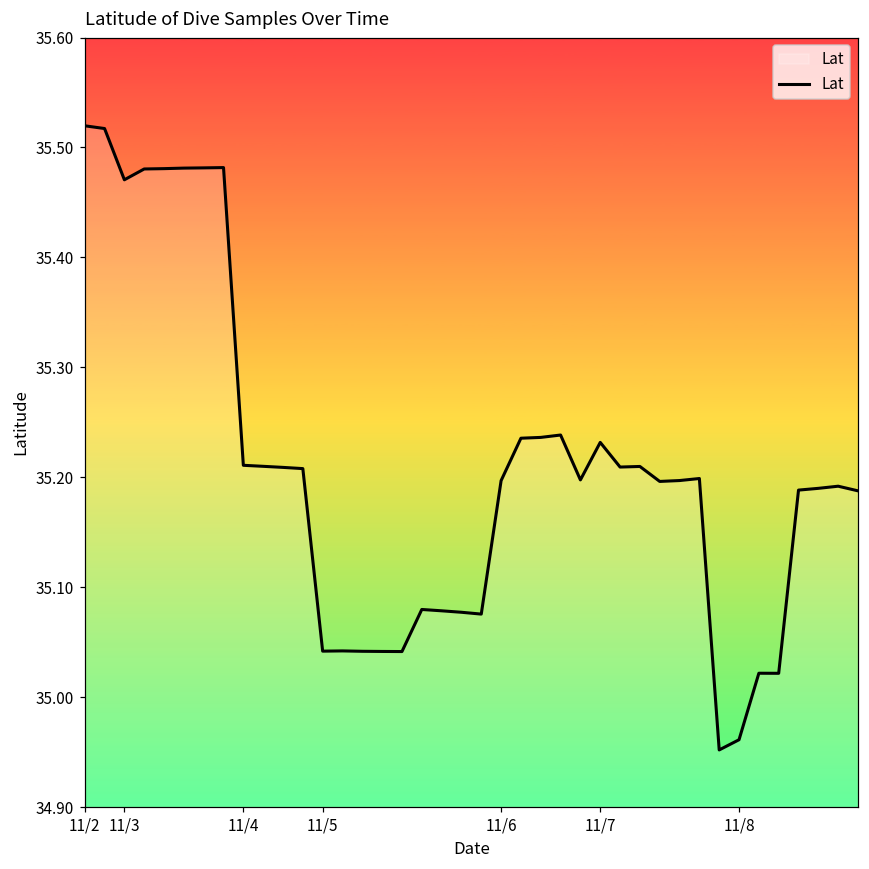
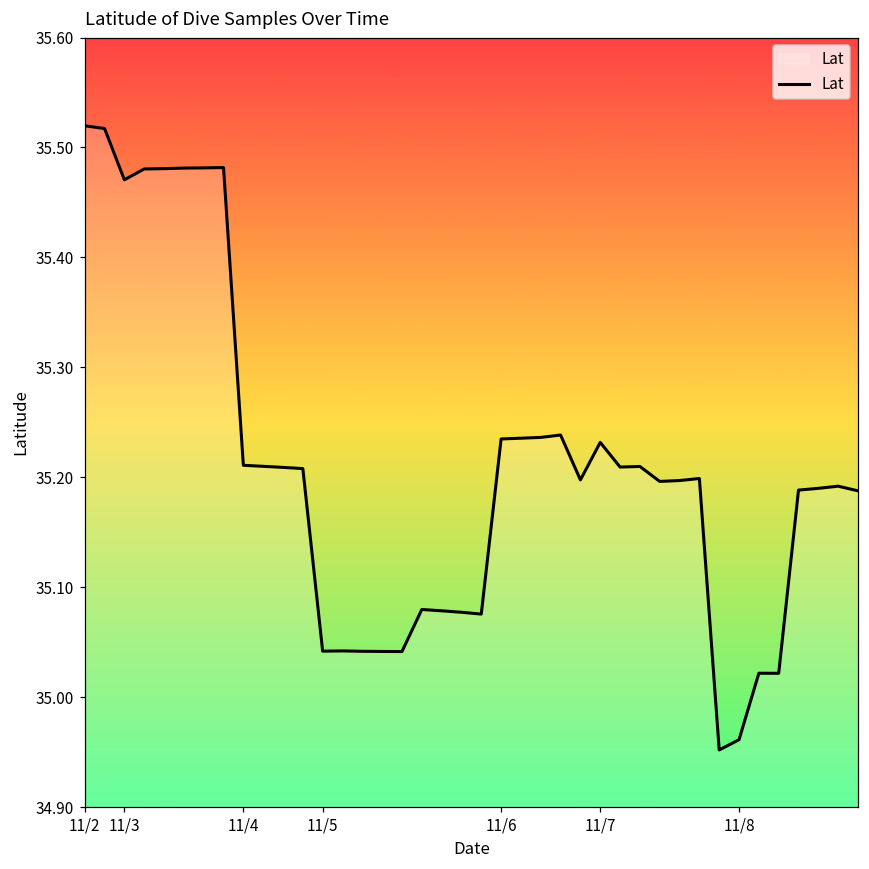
  {
    "11/2": 35.52,
    "11/3": 35.47,
    "11/4": 35.21,
    "11/5": 35.04,
-   "11/6": 35.20,
+   "11/6": 35.23,
    "11/7": 35.23,
    "11/8": 34.96
  }
